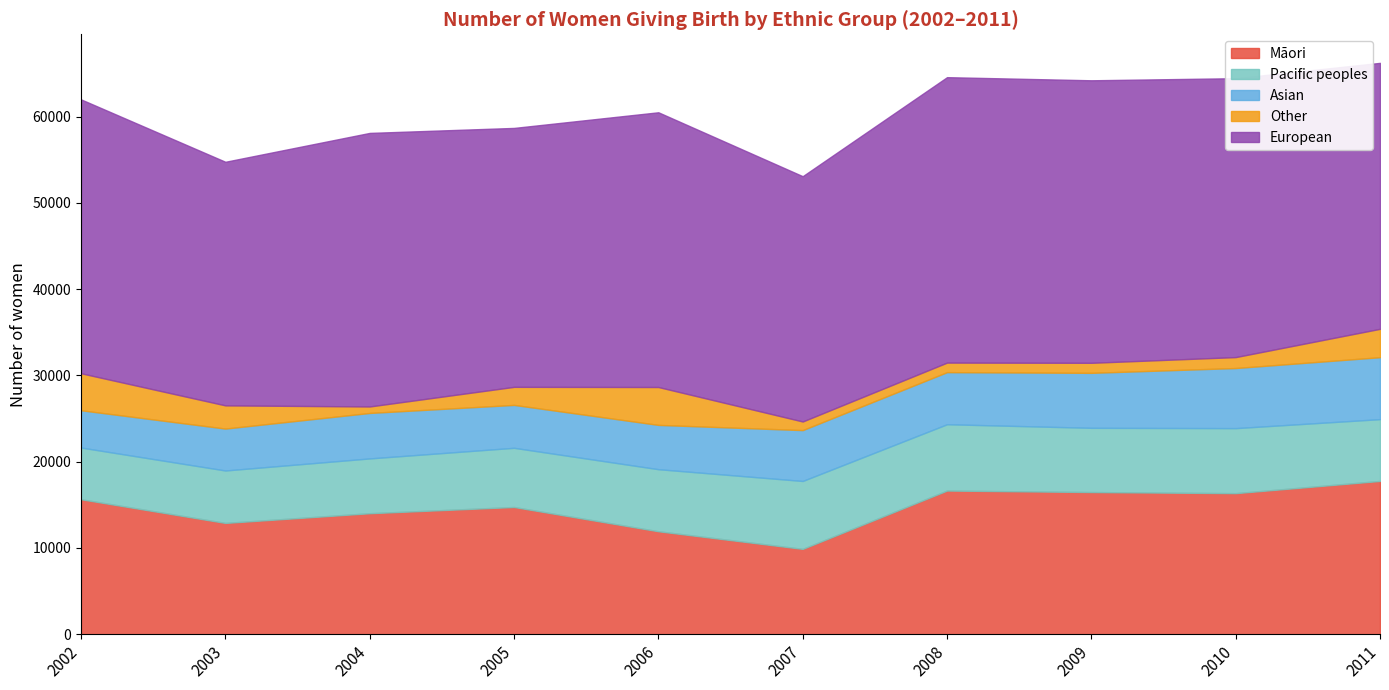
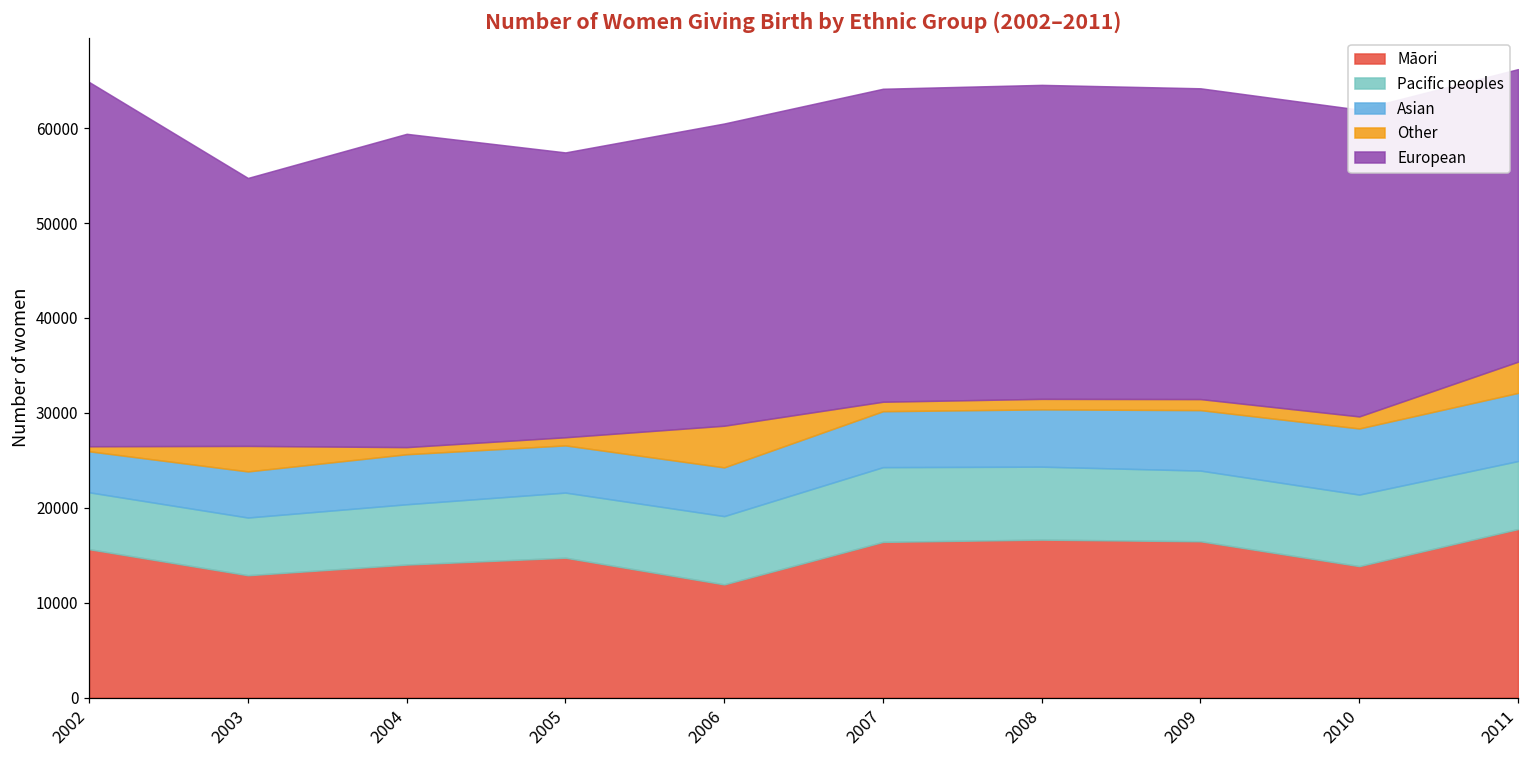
  {
    "Māori": {
      "2002": 16000,
      "2003": 13000,
      "2004": 14000,
      "2005": 15000,
      "2006": 12000,
-     "2007": 10000,
+     "2007": 16000,
      "2008": 17000,
      "2009": 16000,
-     "2010": 16000,
+     "2010": 14000,
      "2011": 18000
    },
    "Other": {
-     "2002": 4000,
+     "2002": 1000,
      "2003": 3000,
      "2004": 1000,
-     "2005": 2000,
+     "2005": 1000,
      "2006": 4000,
      "2007": 1000,
      "2008": 1000,
      "2009": 1000,
      "2010": 1000,
      "2011": 3000
    },
    "European": {
-     "2002": 32000,
+     "2002": 38000,
      "2003": 28000,
-     "2004": 32000,
+     "2004": 33000,
      "2005": 30000,
      "2006": 32000,
-     "2007": 28000,
+     "2007": 33000,
      "2008": 33000,
      "2009": 33000,
      "2011": 31000
    }
  }
